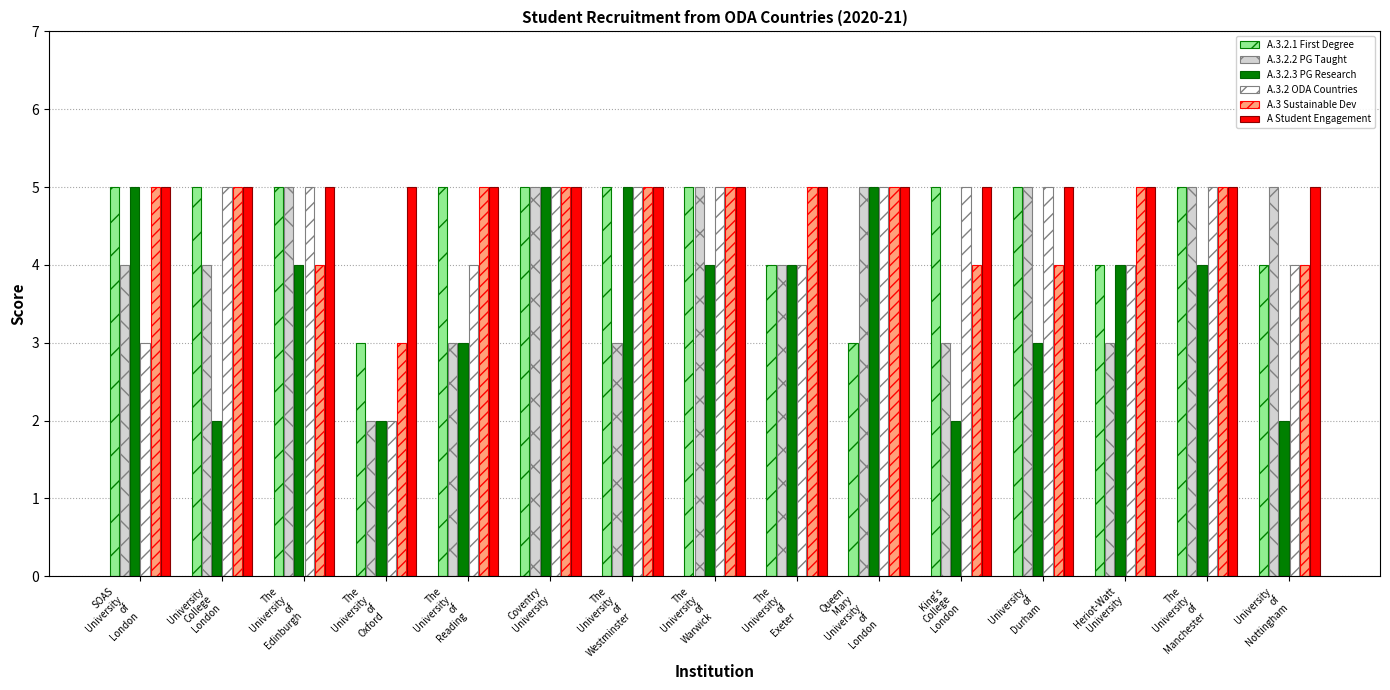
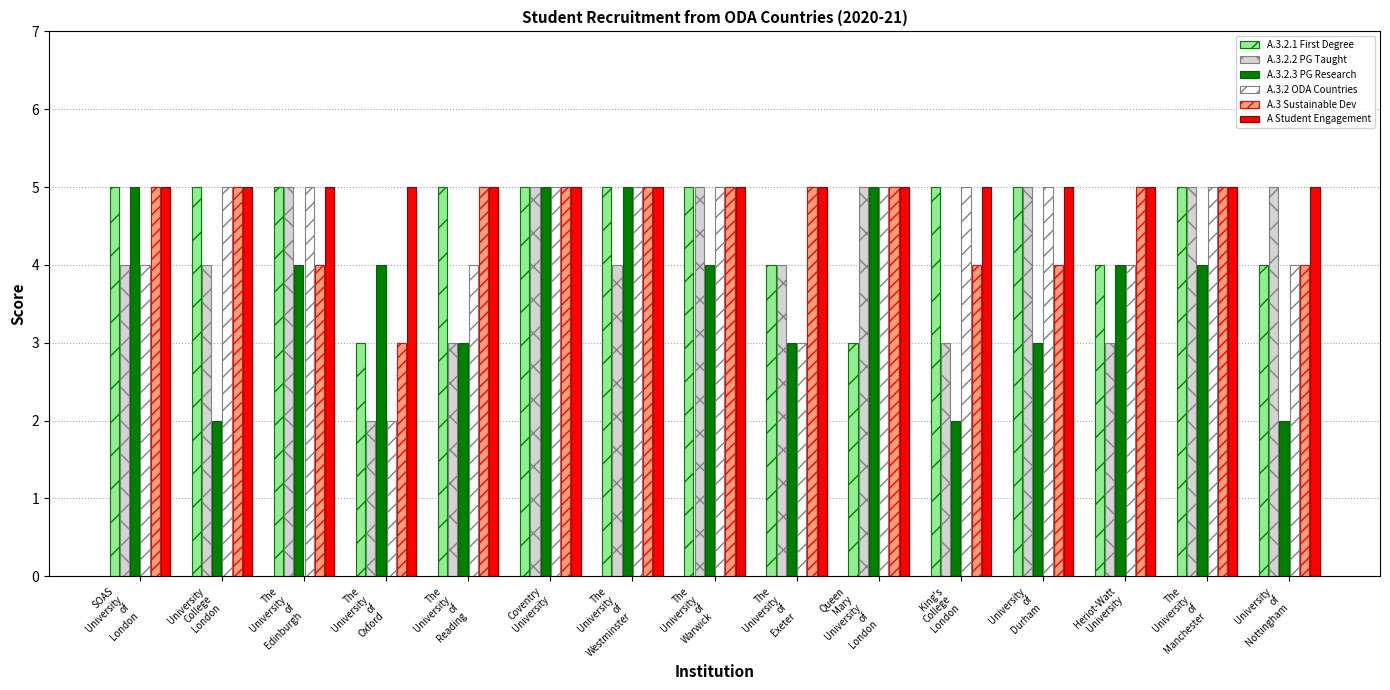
  {
    "A.3.2.1 First Degree": {
      "SOAS University of London": 5,
      "University College London": 5,
      "The University of Edinburgh": 5,
      "The University of Oxford": 3,
      "The University of Reading": 5,
      "Coventry University": 5,
      "The University of Westminster": 5,
      "The University of Warwick": 5,
      "The University of Exeter": 4,
      "Queen Mary University of London": 3,
      "King's College London": 5,
      "University of Durham": 5,
      "Heriot-Watt University": 4,
      "The University of Manchester": 5,
      "University of Nottingham": 4
    },
    "A.3.2.2 PG Taught": {
      "SOAS University of London": 4,
      "University College London": 4,
      "The University of Edinburgh": 5,
      "The University of Oxford": 2,
      "The University of Reading": 3,
      "Coventry University": 5,
-     "The University of Westminster": 3,
+     "The University of Westminster": 4,
      "The University of Warwick": 5,
      "The University of Exeter": 4,
      "Queen Mary University of London": 5,
      "King's College London": 3,
      "University of Durham": 5,
      "Heriot-Watt University": 3,
      "The University of Manchester": 5,
      "University of Nottingham": 5
    },
    "A.3.2.3 PG Research": {
      "SOAS University of London": 5,
      "University College London": 2,
      "The University of Edinburgh": 4,
-     "The University of Oxford": 2,
+     "The University of Oxford": 4,
      "The University of Reading": 3,
      "Coventry University": 5,
      "The University of Westminster": 5,
      "The University of Warwick": 4,
-     "The University of Exeter": 4,
+     "The University of Exeter": 3,
      "Queen Mary University of London": 5,
      "King's College London": 2,
      "University of Durham": 3,
      "Heriot-Watt University": 4,
      "The University of Manchester": 4,
      "University of Nottingham": 2
    },
    "A.3.2 ODA Countries": {
-     "SOAS University of London": 3,
+     "SOAS University of London": 4,
      "University College London": 5,
      "The University of Edinburgh": 5,
      "The University of Oxford": 2,
      "The University of Reading": 4,
      "Coventry University": 5,
      "The University of Westminster": 5,
      "The University of Warwick": 5,
-     "The University of Exeter": 4,
+     "The University of Exeter": 3,
      "Queen Mary University of London": 5,
      "King's College London": 5,
      "University of Durham": 5,
      "Heriot-Watt University": 4,
      "The University of Manchester": 5,
      "University of Nottingham": 4
    },
    "A.3 Sustainable Dev": {
      "SOAS University of London": 5,
      "University College London": 5,
      "The University of Edinburgh": 4,
      "The University of Oxford": 3,
      "The University of Reading": 5,
      "Coventry University": 5,
      "The University of Westminster": 5,
      "The University of Warwick": 5,
      "The University of Exeter": 5,
      "Queen Mary University of London": 5,
      "King's College London": 4,
      "University of Durham": 4,
      "Heriot-Watt University": 5,
      "The University of Manchester": 5,
      "University of Nottingham": 4
    },
    "A Student Engagement": {
      "SOAS University of London": 5,
      "University College London": 5,
      "The University of Edinburgh": 5,
      "The University of Oxford": 5,
      "The University of Reading": 5,
      "Coventry University": 5,
      "The University of Westminster": 5,
      "The University of Warwick": 5,
      "The University of Exeter": 5,
      "Queen Mary University of London": 5,
      "King's College London": 5,
      "University of Durham": 5,
      "Heriot-Watt University": 5,
      "The University of Manchester": 5,
      "University of Nottingham": 5
    }
  }
